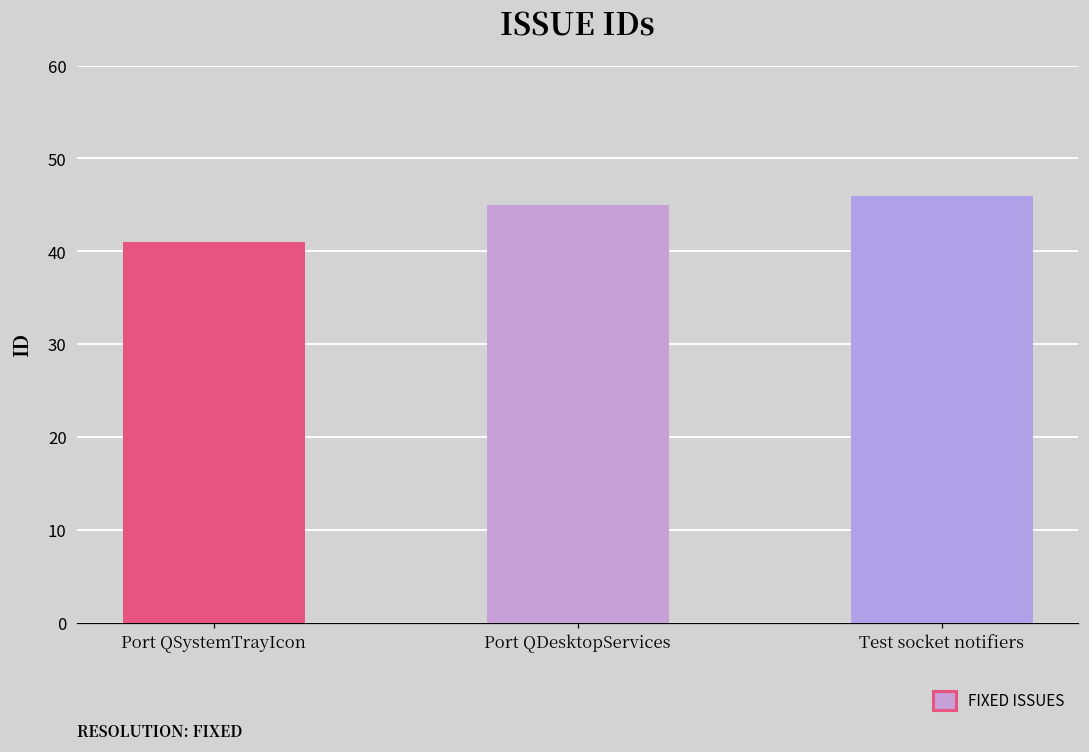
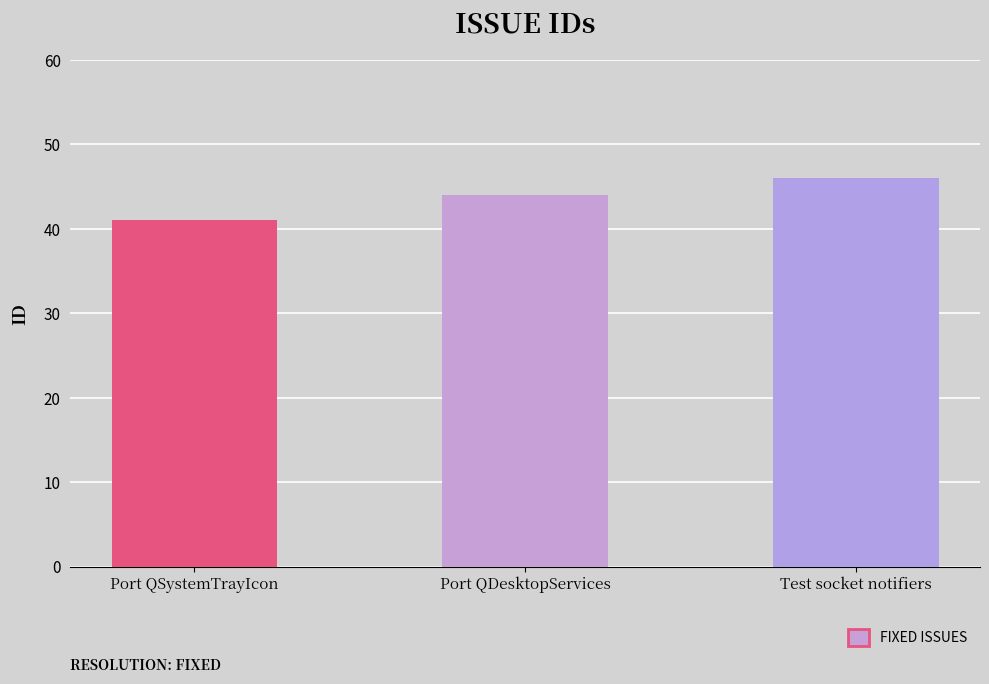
  {
    "Port QSystemTrayIcon": 41,
-   "Port QDesktopServices": 45,
+   "Port QDesktopServices": 44,
    "Test socket notifiers": 46
  }
